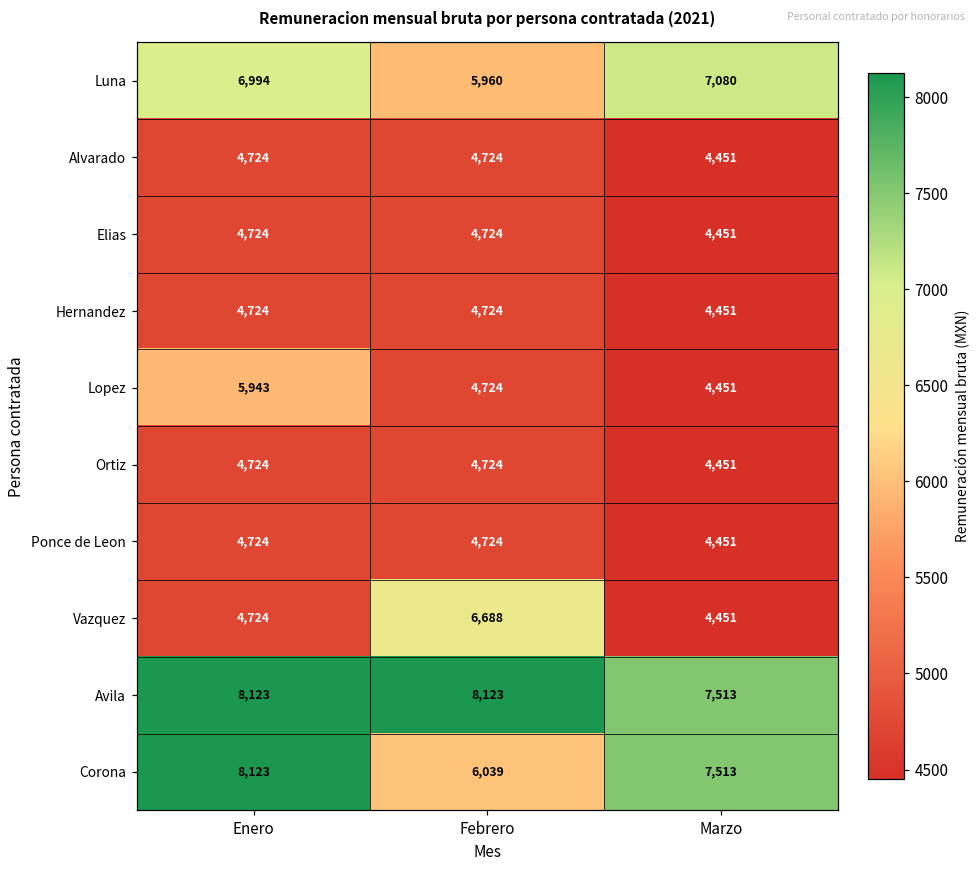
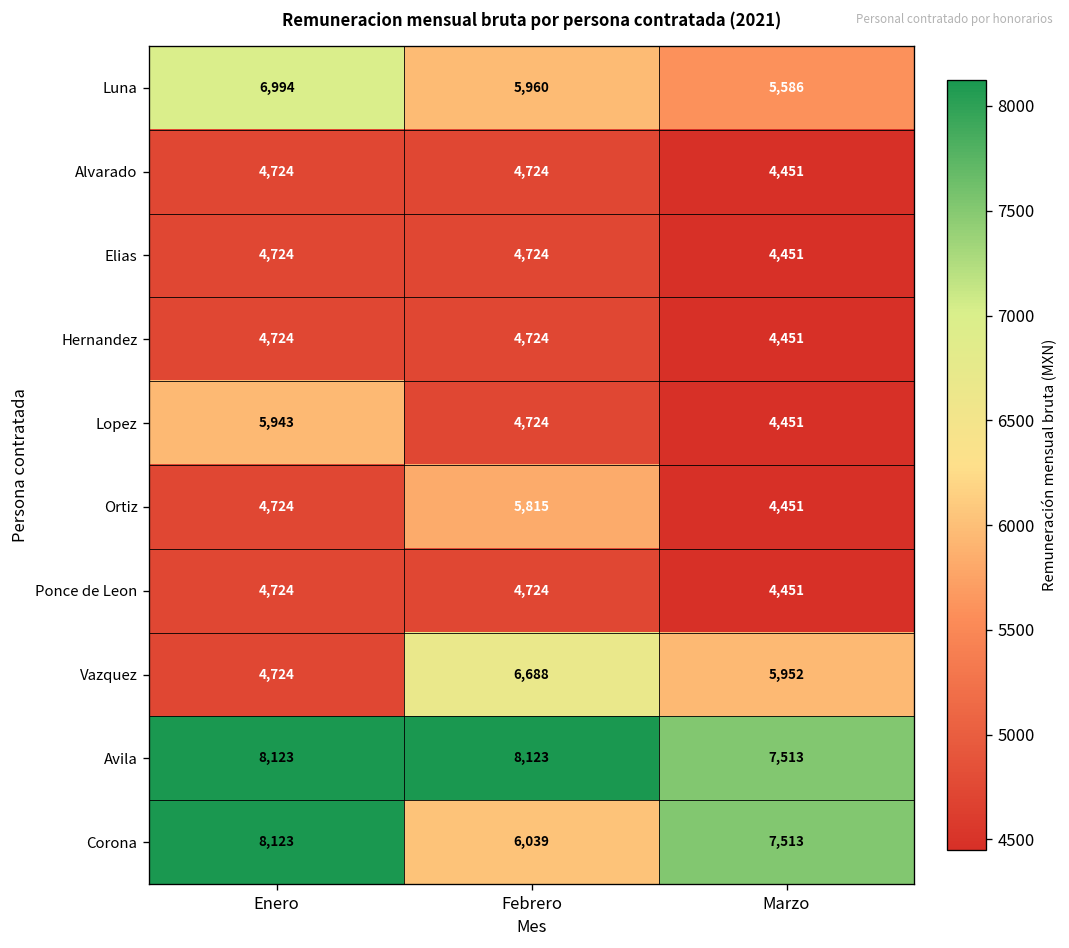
  {
    "Luna": {
      "Enero": "6,994",
      "Febrero": "5,960",
-     "Marzo": "7,080"
+     "Marzo": "5,586"
    },
    "Alvarado": {
      "Enero": "4,724",
      "Febrero": "4,724",
      "Marzo": "4,451"
    },
    "Elias": {
      "Enero": "4,724",
      "Febrero": "4,724",
      "Marzo": "4,451"
    },
    "Hernandez": {
      "Enero": "4,724",
      "Febrero": "4,724",
      "Marzo": "4,451"
    },
    "Lopez": {
      "Enero": "5,943",
      "Febrero": "4,724",
      "Marzo": "4,451"
    },
    "Ortiz": {
      "Enero": "4,724",
-     "Febrero": "4,724",
+     "Febrero": "5,815",
      "Marzo": "4,451"
    },
    "Ponce de Leon": {
      "Enero": "4,724",
      "Febrero": "4,724",
      "Marzo": "4,451"
    },
    "Vazquez": {
      "Enero": "4,724",
      "Febrero": "6,688",
-     "Marzo": "4,451"
+     "Marzo": "5,952"
    },
    "Avila": {
      "Enero": "8,123",
      "Febrero": "8,123",
      "Marzo": "7,513"
    },
    "Corona": {
      "Enero": "8,123",
      "Febrero": "6,039",
      "Marzo": "7,513"
    }
  }
